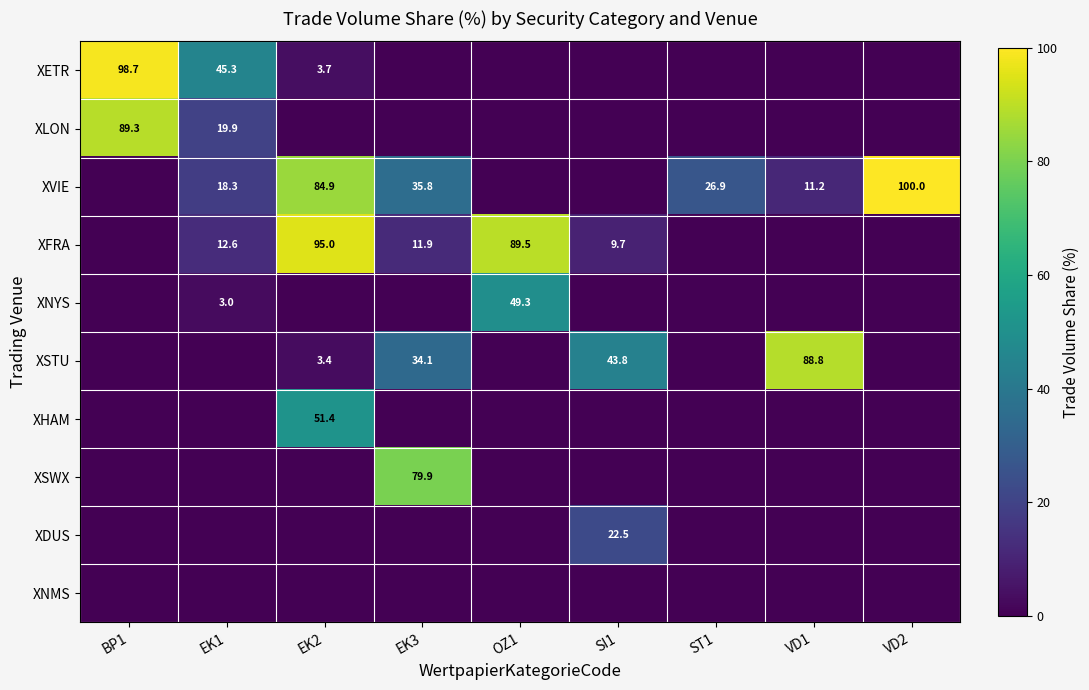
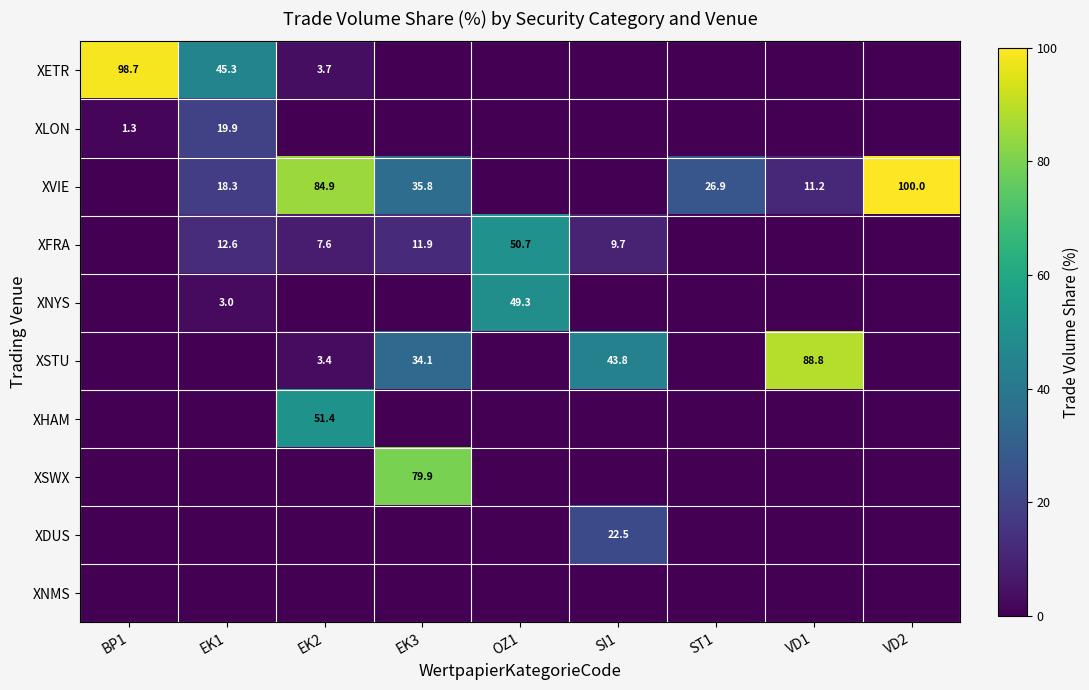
  {
    "XETR": {
      "BP1": 98.7,
      "EK1": 45.3,
      "EK2": 3.7
    },
    "XLON": {
-     "BP1": 89.3,
+     "BP1": 1.3,
      "EK1": 19.9
    },
    "XVIE": {
      "EK1": 18.3,
      "EK2": 84.9,
      "EK3": 35.8,
      "ST1": 26.9,
      "VD1": 11.2,
      "VD2": 100.0
    },
    "XFRA": {
      "EK1": 12.6,
-     "EK2": 95.0,
+     "EK2": 7.6,
      "EK3": 11.9,
-     "OZ1": 89.5,
+     "OZ1": 50.7,
      "SI1": 9.7
    },
    "XNYS": {
      "EK1": 3.0,
      "OZ1": 49.3
    },
    "XSTU": {
      "EK2": 3.4,
      "EK3": 34.1,
      "SI1": 43.8,
      "VD1": 88.8
    },
    "XHAM": {
      "EK2": 51.4
    },
    "XSWX": {
      "EK3": 79.9
    },
    "XDUS": {
      "SI1": 22.5
    }
  }
